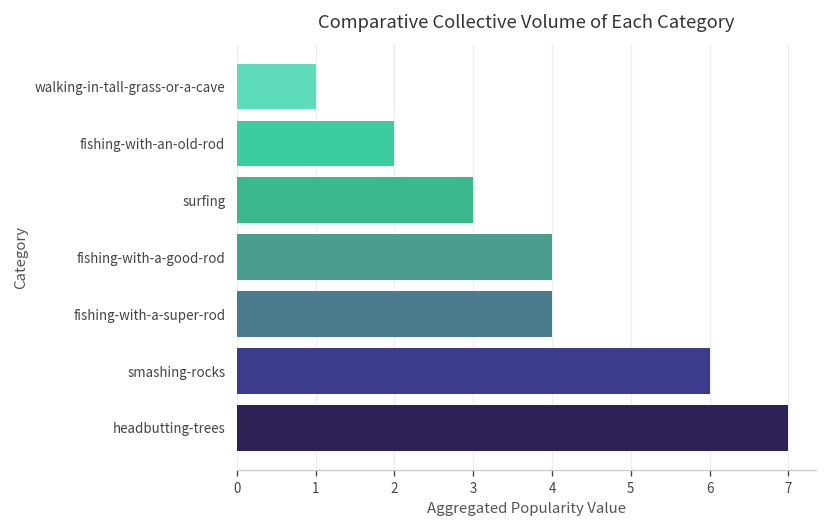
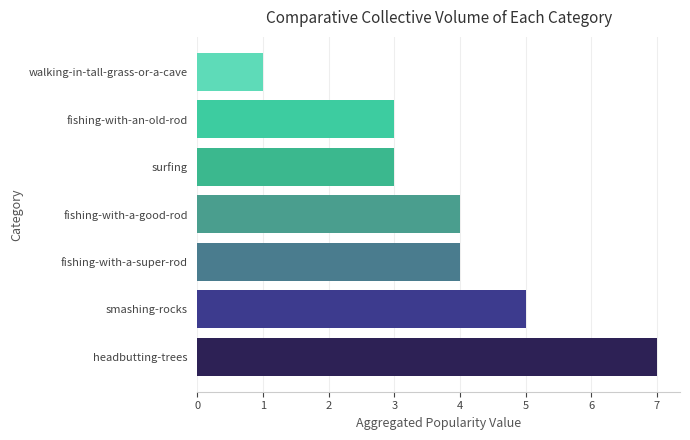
  {
    "walking-in-tall-grass-or-a-cave": 1.0,
-   "fishing-with-an-old-rod": 2.0,
+   "fishing-with-an-old-rod": 3.0,
    "surfing": 3.0,
    "fishing-with-a-good-rod": 4.0,
    "fishing-with-a-super-rod": 4.0,
-   "smashing-rocks": 6.0,
+   "smashing-rocks": 5.0,
    "headbutting-trees": 7.0
  }
